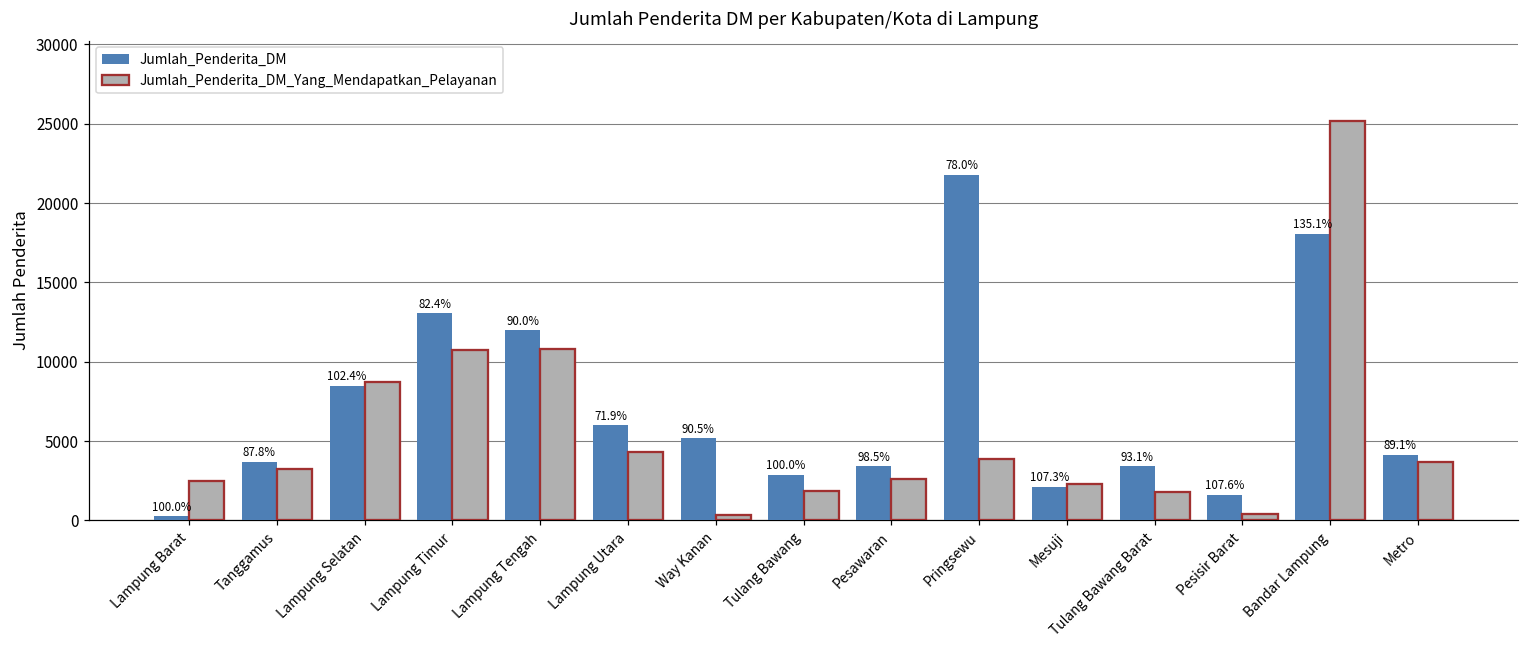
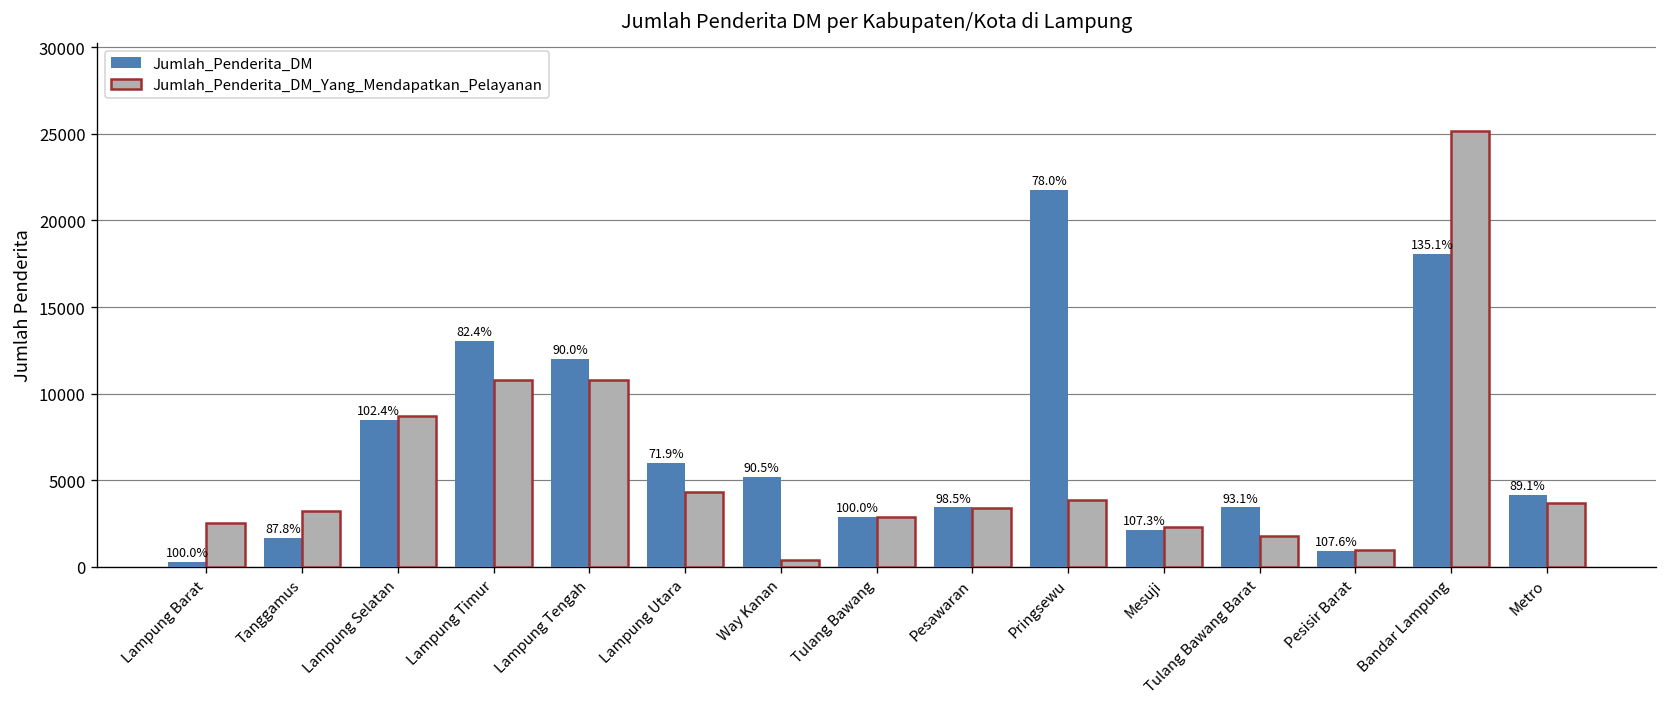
  {
    "Jumlah_Penderita_DM": {
-     "Tanggamus": 3700,
-     "Pesisir Barat": 1600
+     "Tanggamus": 1700,
+     "Pesisir Barat": 900
    },
    "Jumlah_Penderita_DM_Yang_Mendapatkan_Pelayanan": {
      "Lampung Barat": 2500,
      "Tanggamus": 3200,
      "Lampung Selatan": 8700,
      "Lampung Timur": 10800,
      "Lampung Tengah": 10800,
      "Lampung Utara": 4300,
      "Way Kanan": 400,
-     "Tulang Bawang": 1800,
-     "Pesawaran": 2600,
+     "Tulang Bawang": 2900,
+     "Pesawaran": 3400,
      "Pringsewu": 3900,
      "Mesuji": 2300,
      "Tulang Bawang Barat": 1800,
-     "Pesisir Barat": 400,
+     "Pesisir Barat": 1000,
      "Bandar Lampung": 25200,
      "Metro": 3700
    }
  }
